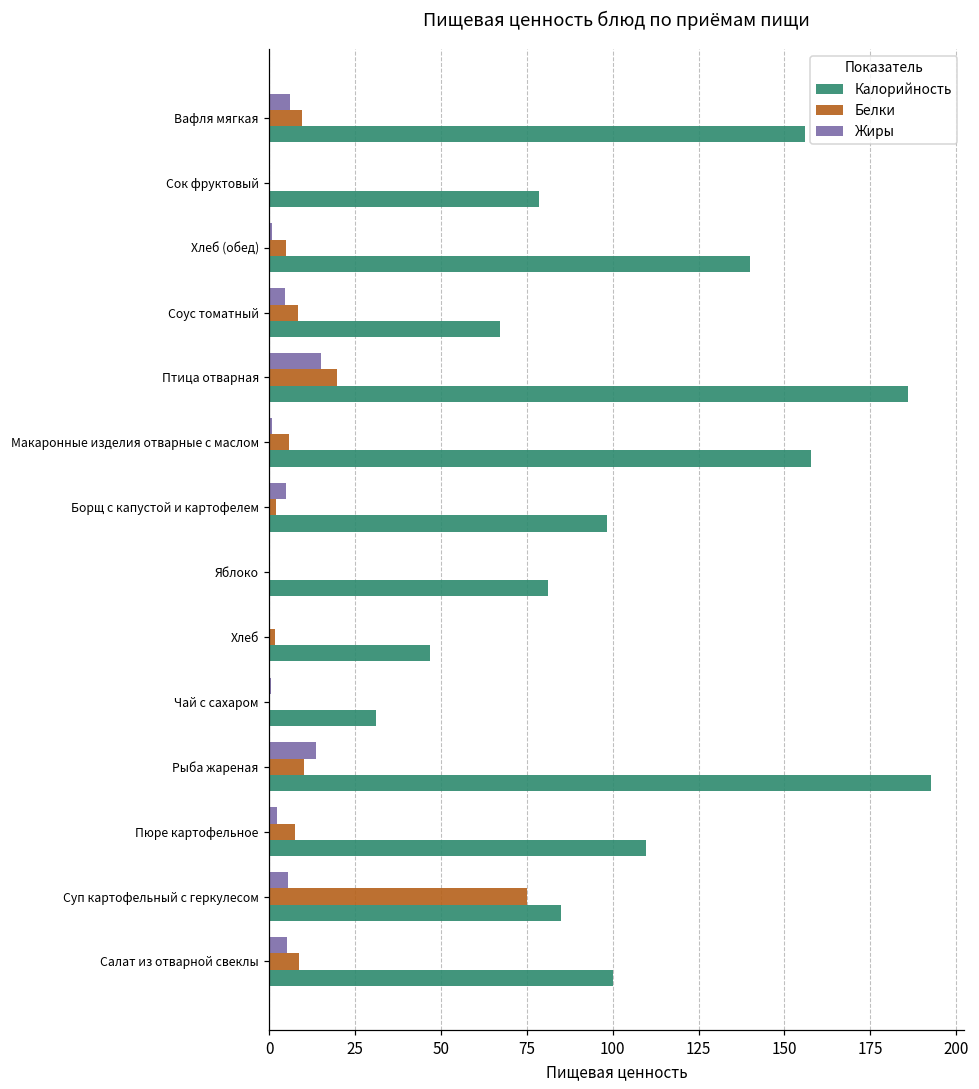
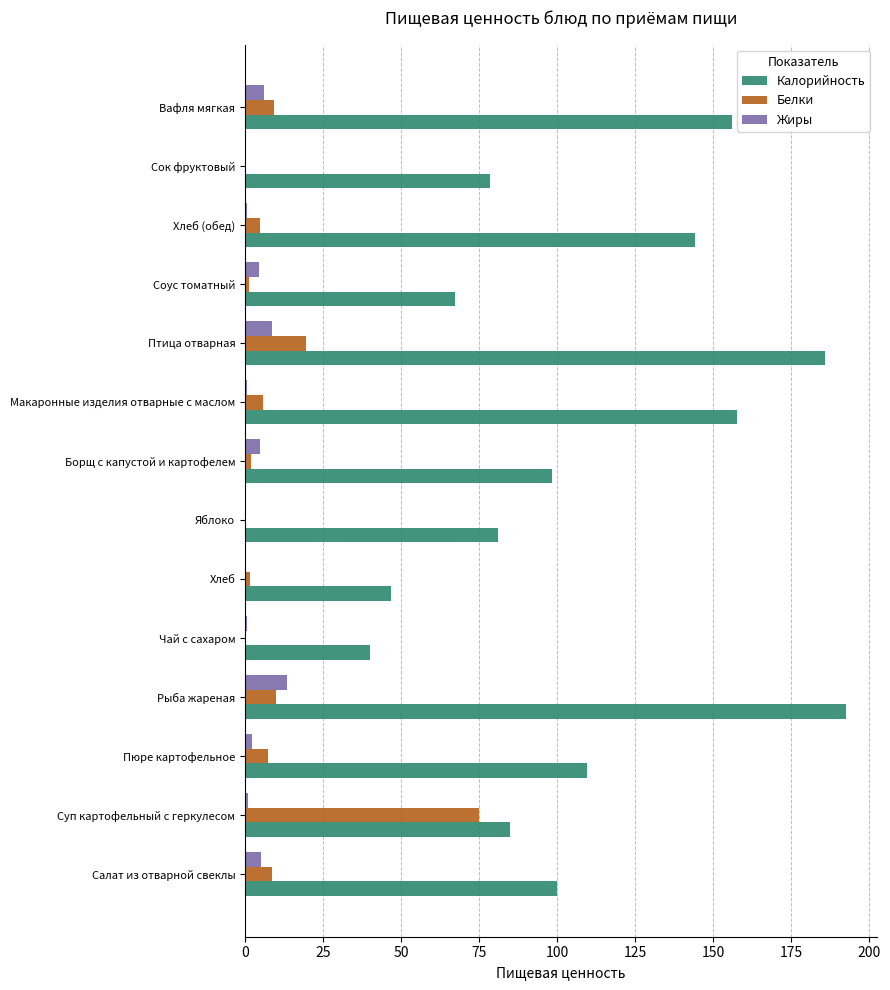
  {
    "Калорийность": {
      "Вафля мягкая": 156,
      "Сок фруктовый": 79,
-     "Хлеб (обед)": 140,
+     "Хлеб (обед)": 144,
      "Соус томатный": 67,
      "Птица отварная": 186,
      "Макаронные изделия отварные с маслом": 158,
      "Борщ с капустой и картофелем": 98,
      "Яблоко": 81,
      "Хлеб": 47,
-     "Чай с сахаром": 31,
+     "Чай с сахаром": 40,
      "Рыба жареная": 193,
      "Пюре картофельное": 110,
      "Суп картофельный с геркулесом": 85,
      "Салат из отварной свеклы": 100
    },
    "Белки": {
      "Вафля мягкая": 9,
      "Хлеб (обед)": 5,
-     "Соус томатный": 8,
+     "Соус томатный": 1,
      "Птица отварная": 20,
      "Макаронные изделия отварные с маслом": 6,
      "Борщ с капустой и картофелем": 2,
      "Яблоко": 0,
      "Хлеб": 2,
      "Чай с сахаром": 0,
      "Рыба жареная": 10,
      "Пюре картофельное": 7,
      "Суп картофельный с геркулесом": 75,
      "Салат из отварной свеклы": 9
    },
    "Жиры": {
      "Вафля мягкая": 6,
      "Сок фруктовый": 0,
      "Соус томатный": 5,
-     "Птица отварная": 15,
+     "Птица отварная": 9,
      "Борщ с капустой и картофелем": 5,
      "Рыба жареная": 13,
      "Пюре картофельное": 2,
-     "Суп картофельный с геркулесом": 5,
+     "Суп картофельный с геркулесом": 1,
      "Салат из отварной свеклы": 5
    }
  }
